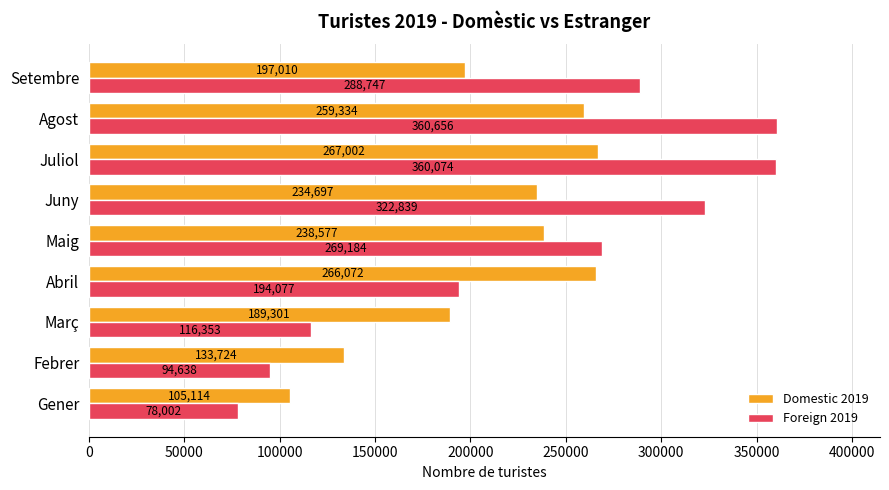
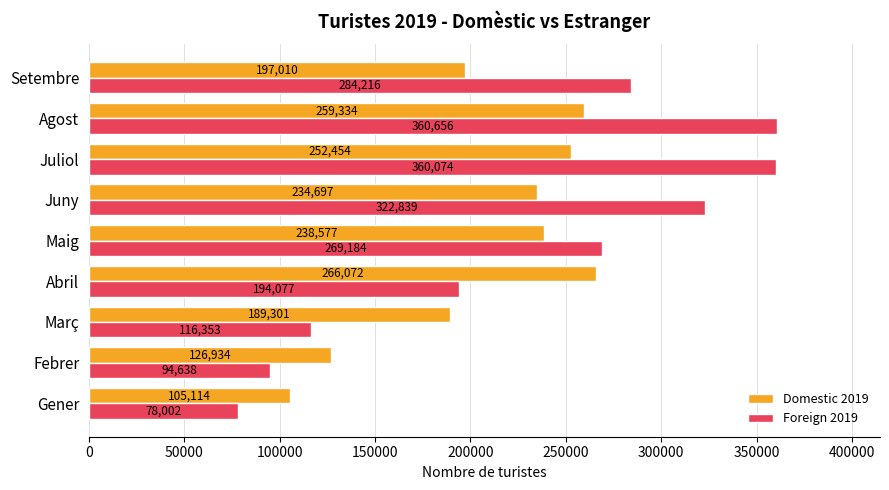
  {
    "Domestic 2019": {
      "Setembre": "197,010",
      "Agost": "259,334",
-     "Juliol": "267,002",
+     "Juliol": "252,454",
      "Juny": "234,697",
      "Maig": "238,577",
      "Abril": "266,072",
      "Març": "189,301",
-     "Febrer": "133,724",
+     "Febrer": "126,934",
      "Gener": "105,114"
    },
    "Foreign 2019": {
-     "Setembre": "288,747",
+     "Setembre": "284,216",
      "Agost": "360,656",
      "Juliol": "360,074",
      "Juny": "322,839",
      "Maig": "269,184",
      "Abril": "194,077",
      "Març": "116,353",
      "Febrer": "94,638",
      "Gener": "78,002"
    }
  }
